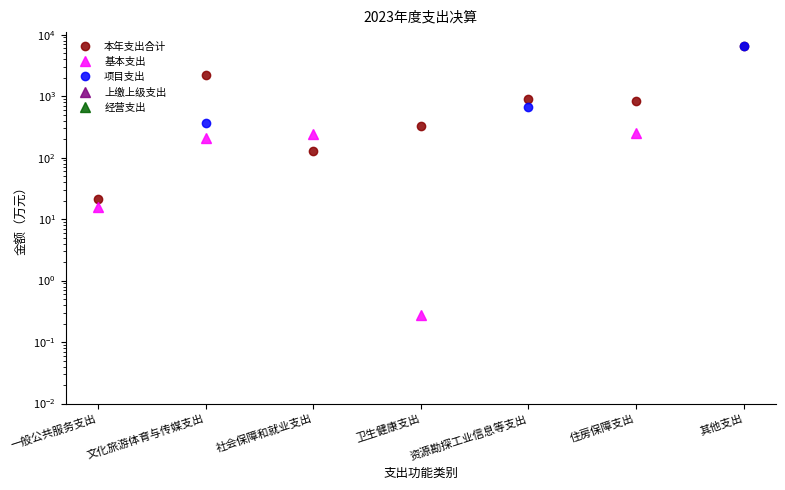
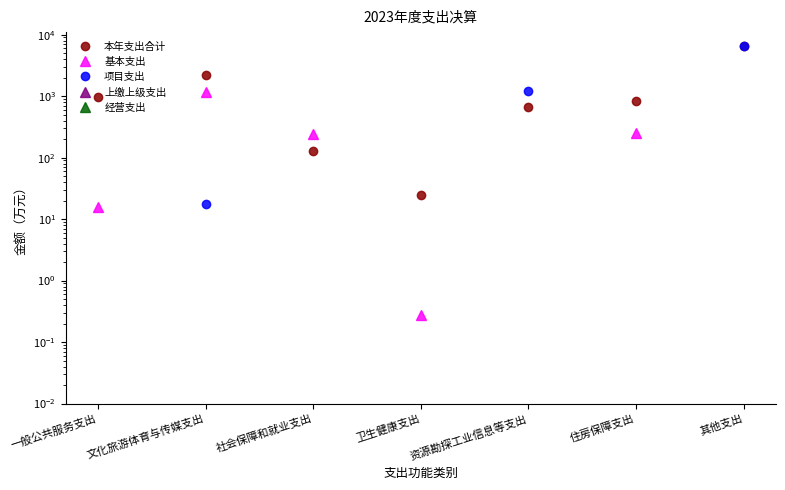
  {
    "本年支出合计": {
-     "一般公共服务支出": 21,
+     "一般公共服务支出": 1000,
      "文化旅游体育与传媒支出": 2200,
      "社会保障和就业支出": 130,
-     "卫生健康支出": 300,
-     "资源勘探工业信息等支出": 900,
+     "卫生健康支出": 24,
+     "资源勘探工业信息等支出": 700,
      "住房保障支出": 800
    },
    "基本支出": {
      "一般公共服务支出": 16,
-     "文化旅游体育与传媒支出": 210,
+     "文化旅游体育与传媒支出": 1200,
      "社会保障和就业支出": 250,
      "卫生健康支出": 0.3,
      "住房保障支出": 250
    },
    "项目支出": {
-     "文化旅游体育与传媒支出": 400,
-     "资源勘探工业信息等支出": 700
+     "文化旅游体育与传媒支出": 18,
+     "资源勘探工业信息等支出": 1200
    }
  }
